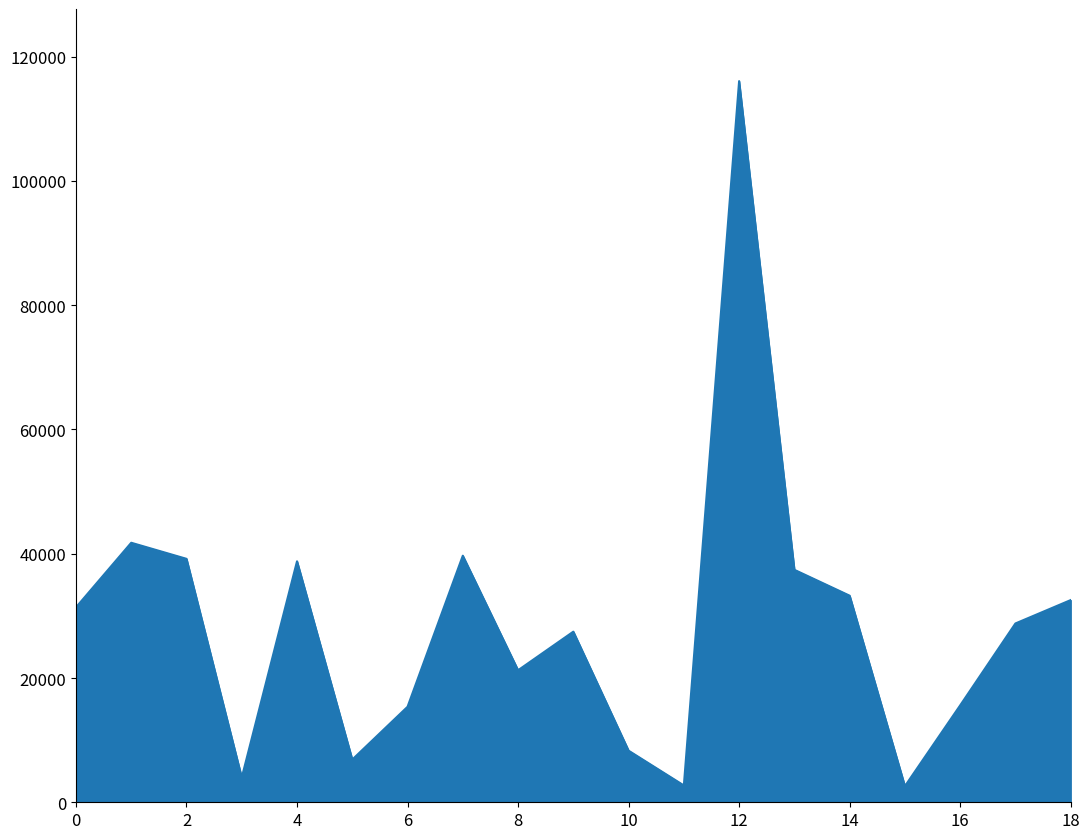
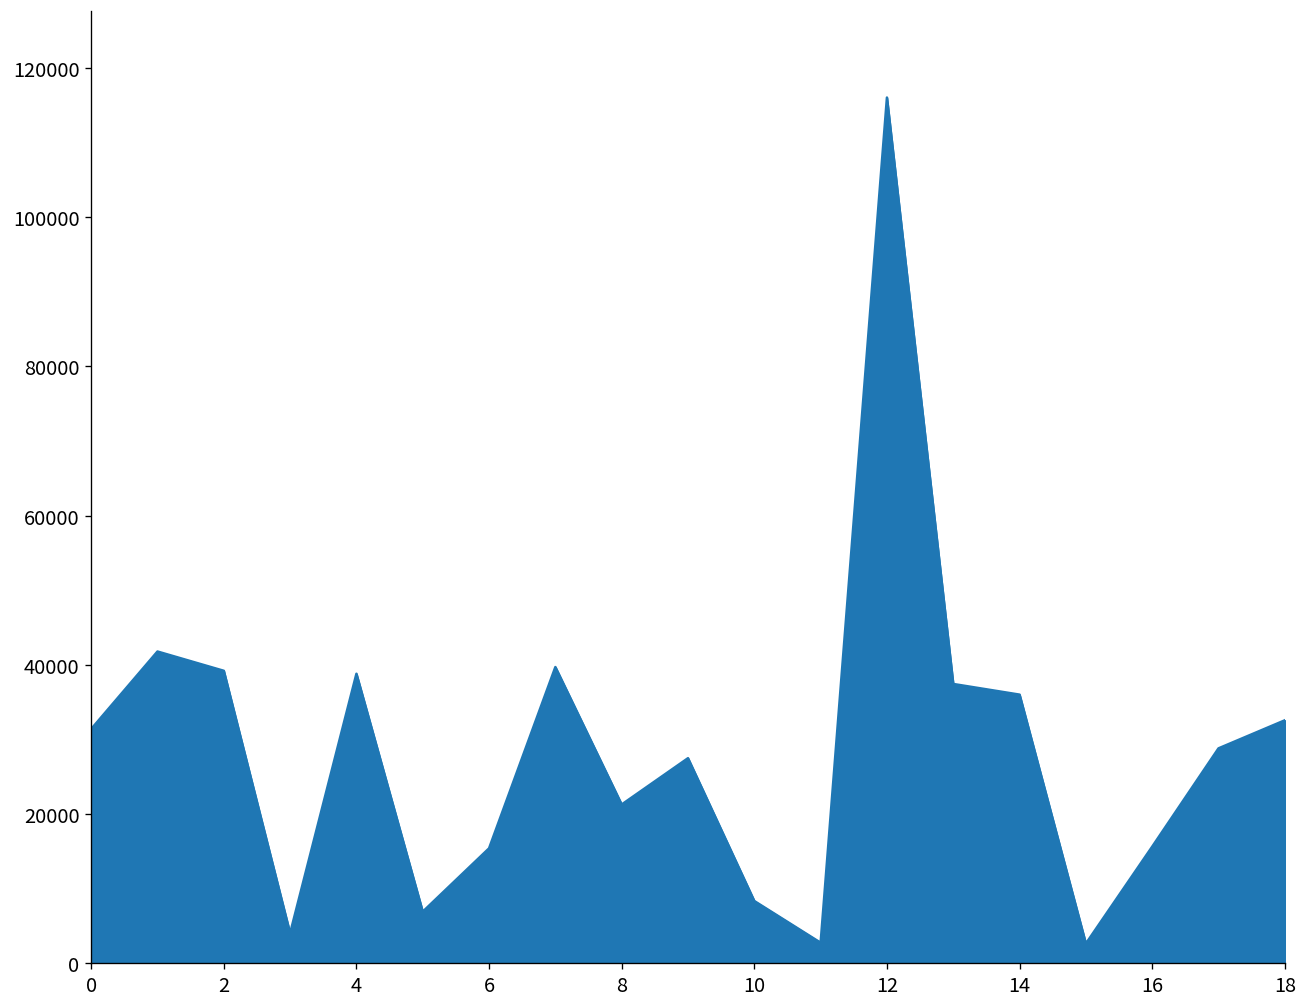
  {
    "0": 31000,
    "2": 39000,
    "4": 39000,
    "6": 15000,
    "8": 21000,
    "10": 8000,
    "12": 116000,
-   "14": 33000,
+   "14": 36000,
    "16": 16000,
    "18": 33000
  }
